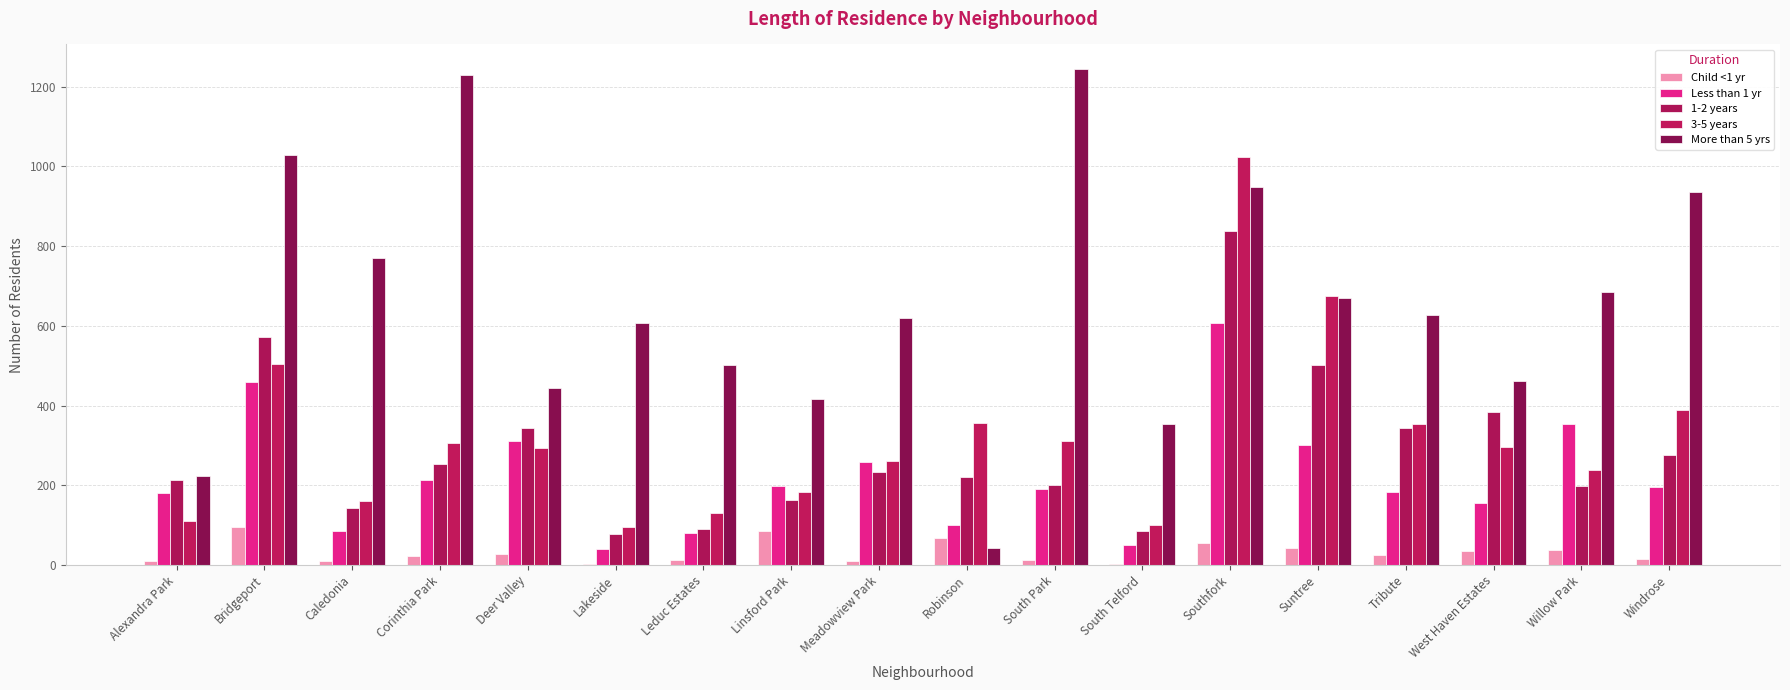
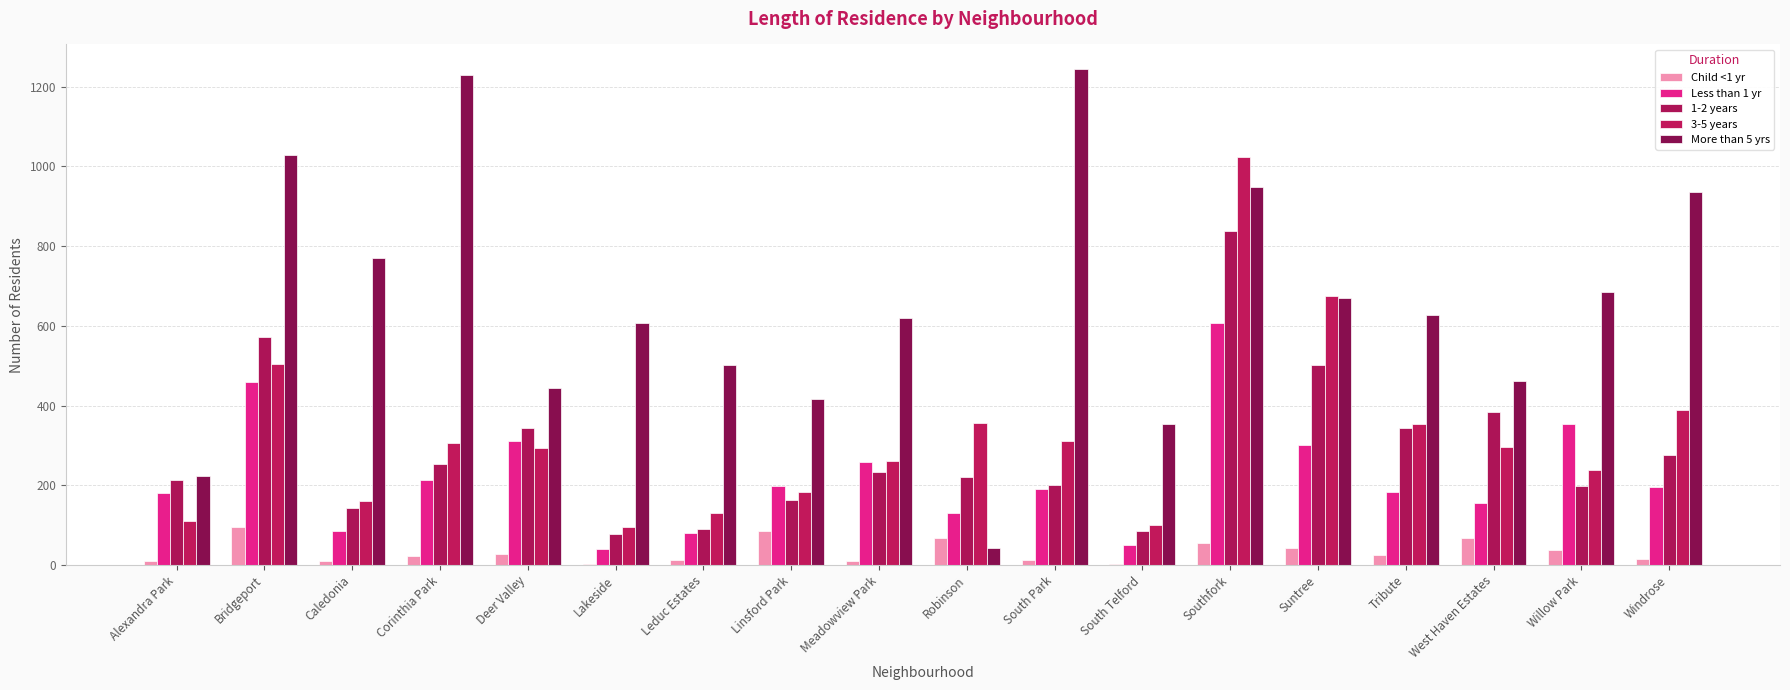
  {
    "Child <1 yr": {
      "Alexandra Park": 10,
      "Bridgeport": 100,
      "Caledonia": 10,
      "Corinthia Park": 20,
      "Deer Valley": 30,
      "Leduc Estates": 10,
      "Linsford Park": 90,
      "Meadowview Park": 10,
      "Robinson": 70,
      "South Park": 10,
      "Southfork": 50,
      "Suntree": 40,
      "Tribute": 30,
-     "West Haven Estates": 40,
+     "West Haven Estates": 70,
      "Willow Park": 40,
      "Windrose": 10
    },
    "Less than 1 yr": {
      "Alexandra Park": 180,
      "Bridgeport": 460,
      "Caledonia": 90,
      "Corinthia Park": 210,
      "Deer Valley": 310,
      "Lakeside": 40,
      "Leduc Estates": 80,
      "Linsford Park": 200,
      "Meadowview Park": 260,
-     "Robinson": 100,
+     "Robinson": 130,
      "South Park": 190,
      "South Telford": 50,
      "Southfork": 610,
      "Suntree": 300,
      "Tribute": 180,
      "West Haven Estates": 160,
      "Willow Park": 350,
      "Windrose": 200
    }
  }
